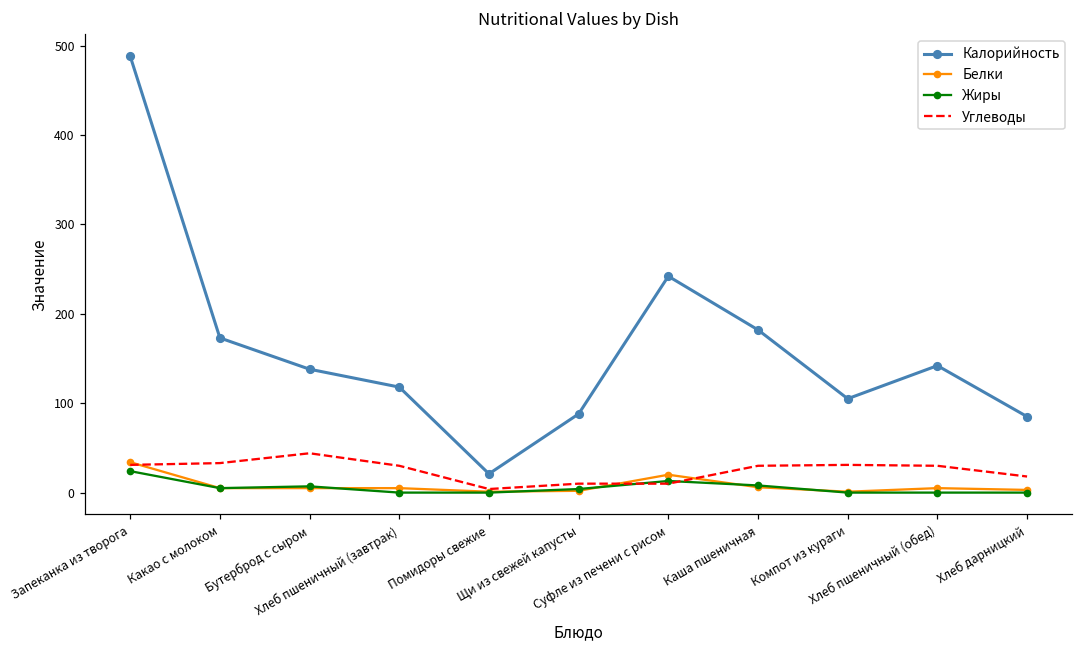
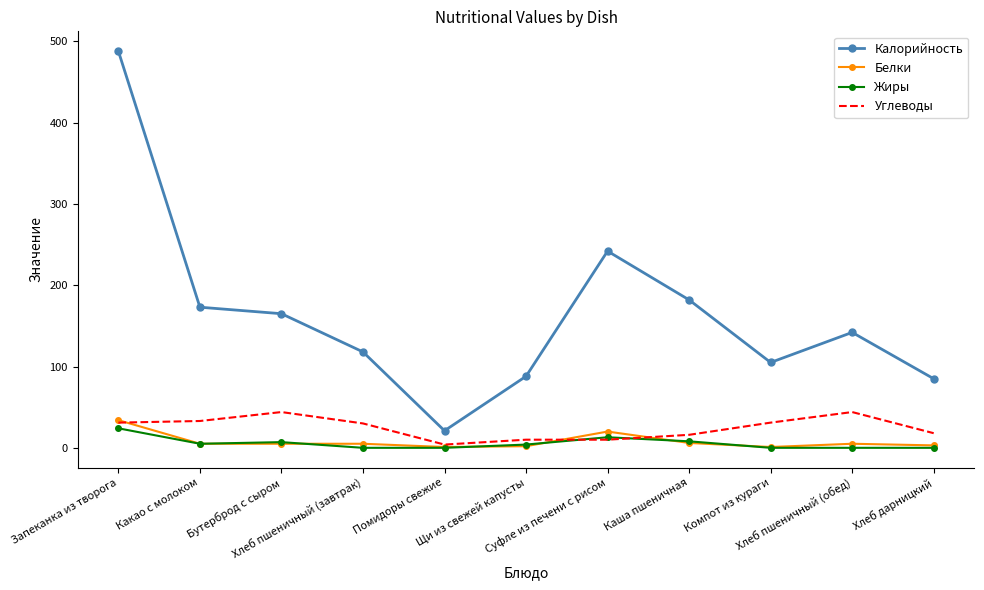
  {
    "Калорийность": {
      "Запеканка из творога": 490,
      "Какао с молоком": 170,
-     "Бутерброд с сыром": 140,
+     "Бутерброд с сыром": 170,
      "Хлеб пшеничный (завтрак)": 120,
      "Помидоры свежие": 20,
      "Щи из свежей капусты": 90,
      "Суфле из печени с рисом": 240,
      "Каша пшеничная": 180,
      "Компот из кураги": 110,
      "Хлеб пшеничный (обед)": 140,
      "Хлеб дарницкий": 90
    },
    "Белки": {
      "Хлеб пшеничный (завтрак)": 10,
      "Суфле из печени с рисом": 20,
      "Хлеб пшеничный (обед)": 10
    },
    "Жиры": {
      "Запеканка из творога": 20,
      "Хлеб пшеничный (завтрак)": 0,
      "Хлеб пшеничный (обед)": 0
    },
    "Углеводы": {
      "Какао с молоком": 30,
      "Бутерброд с сыром": 40,
      "Хлеб пшеничный (завтрак)": 30,
      "Щи из свежей капусты": 10,
-     "Каша пшеничная": 30,
+     "Каша пшеничная": 20,
      "Компот из кураги": 30,
-     "Хлеб пшеничный (обед)": 30,
+     "Хлеб пшеничный (обед)": 40,
      "Хлеб дарницкий": 20
    }
  }
